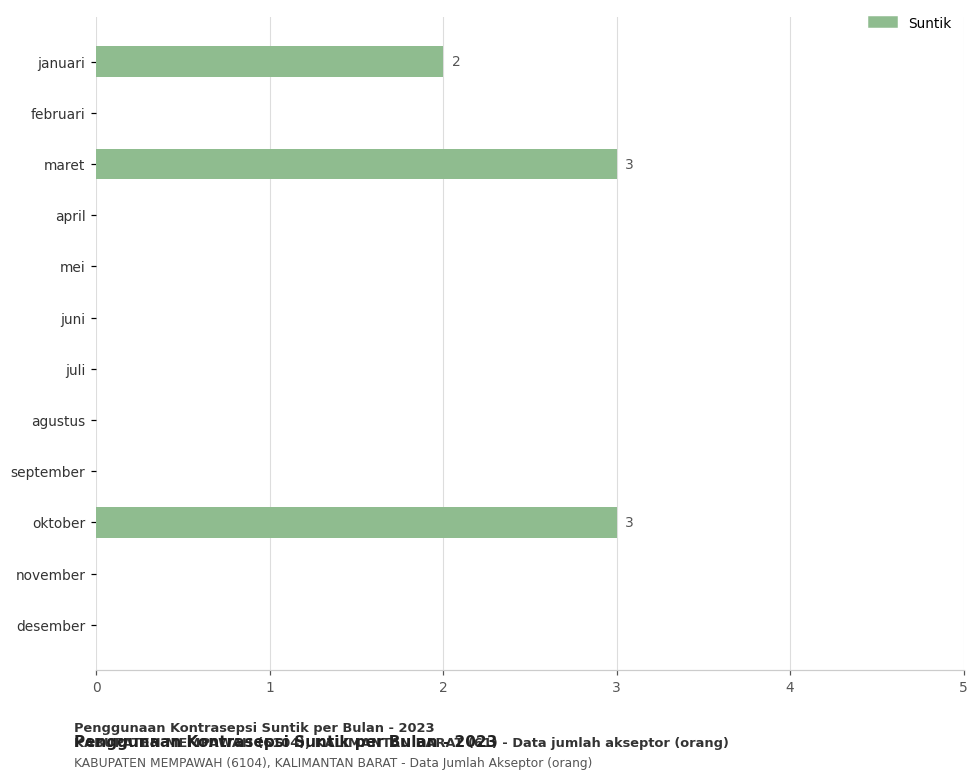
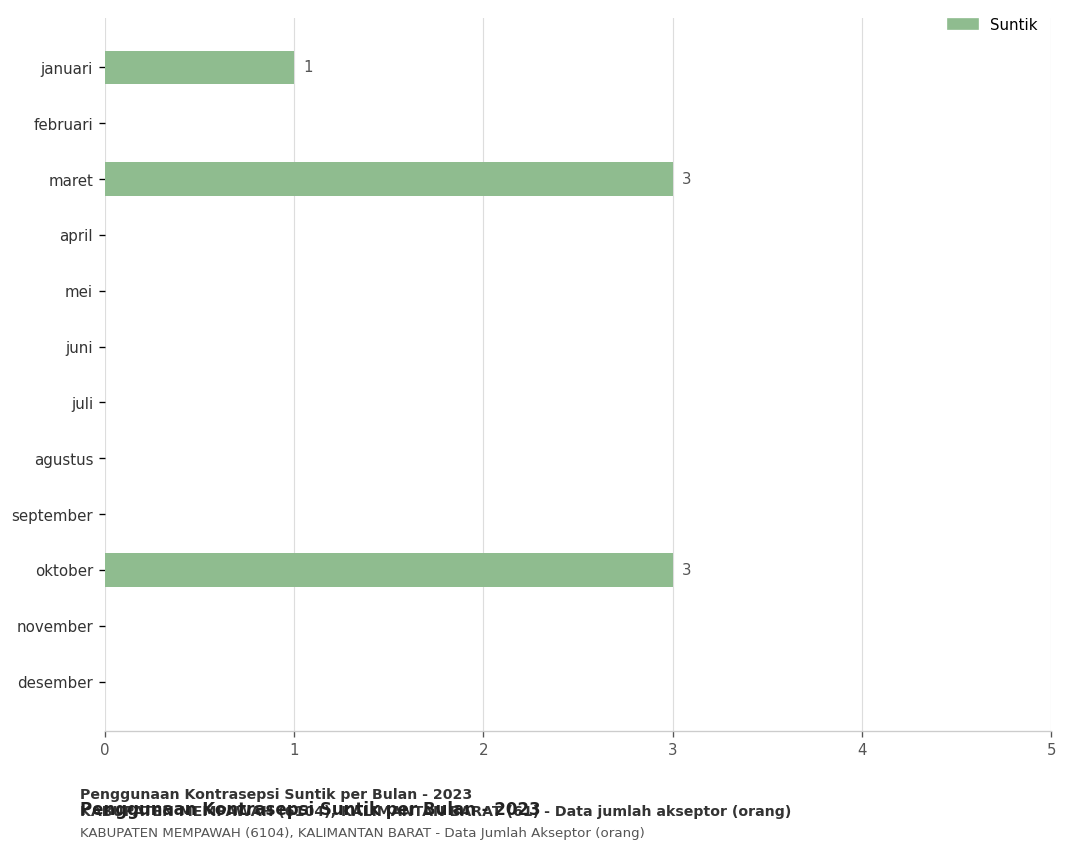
  {
-   "januari": 2,
+   "januari": 1,
    "maret": 3,
    "oktober": 3
  }
